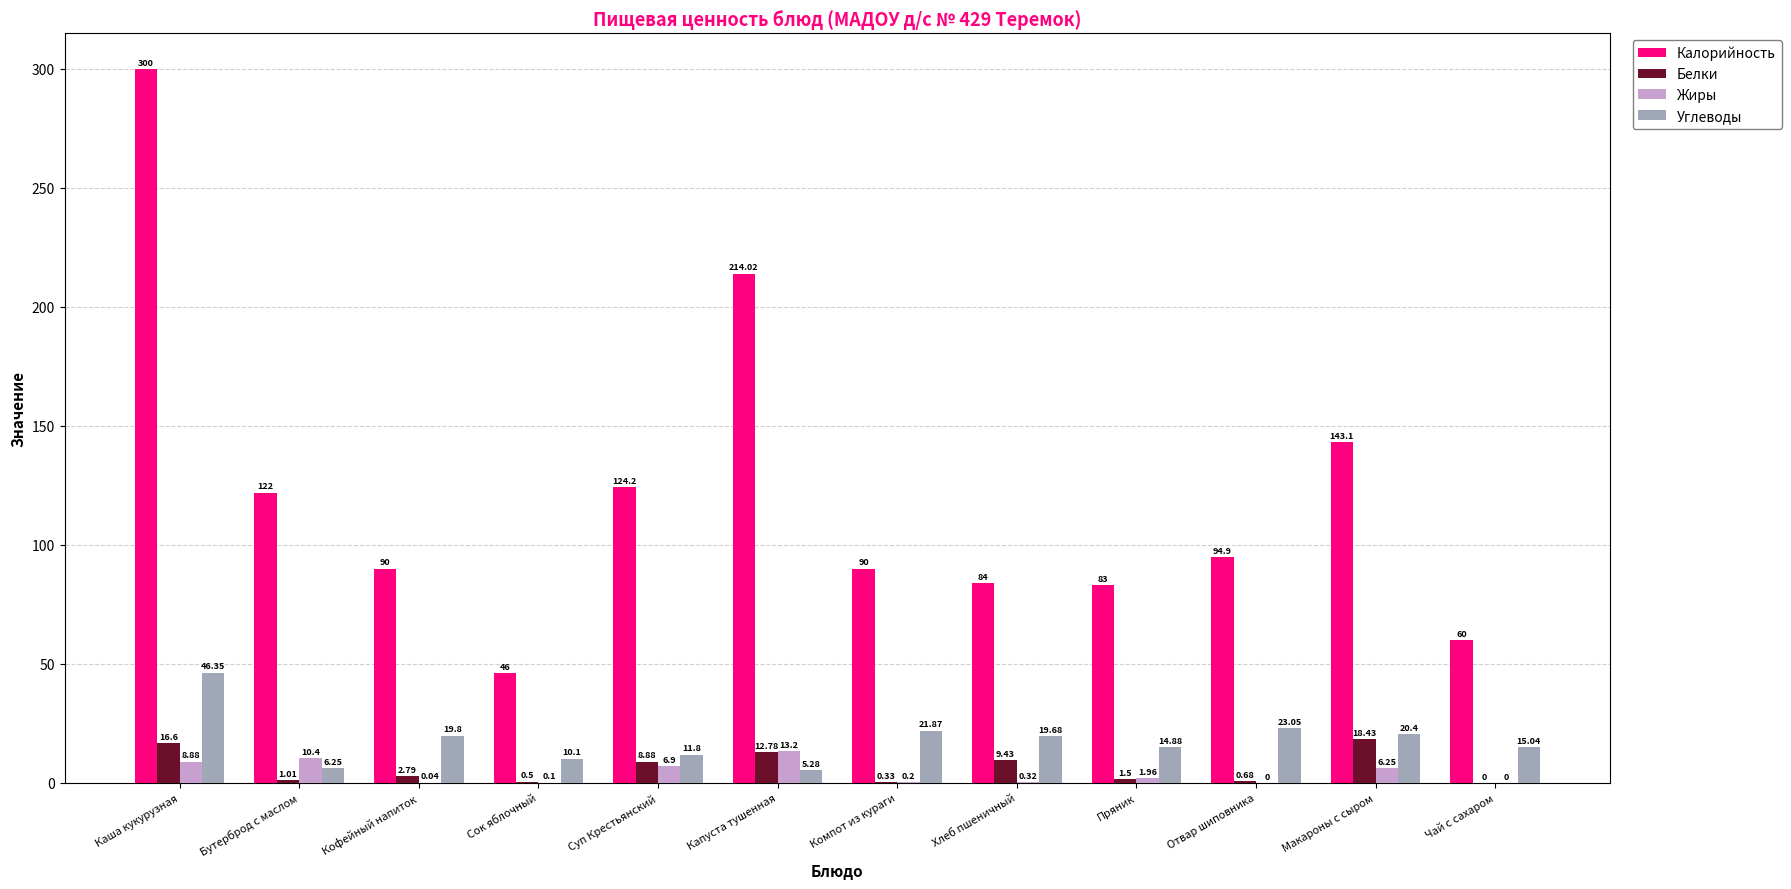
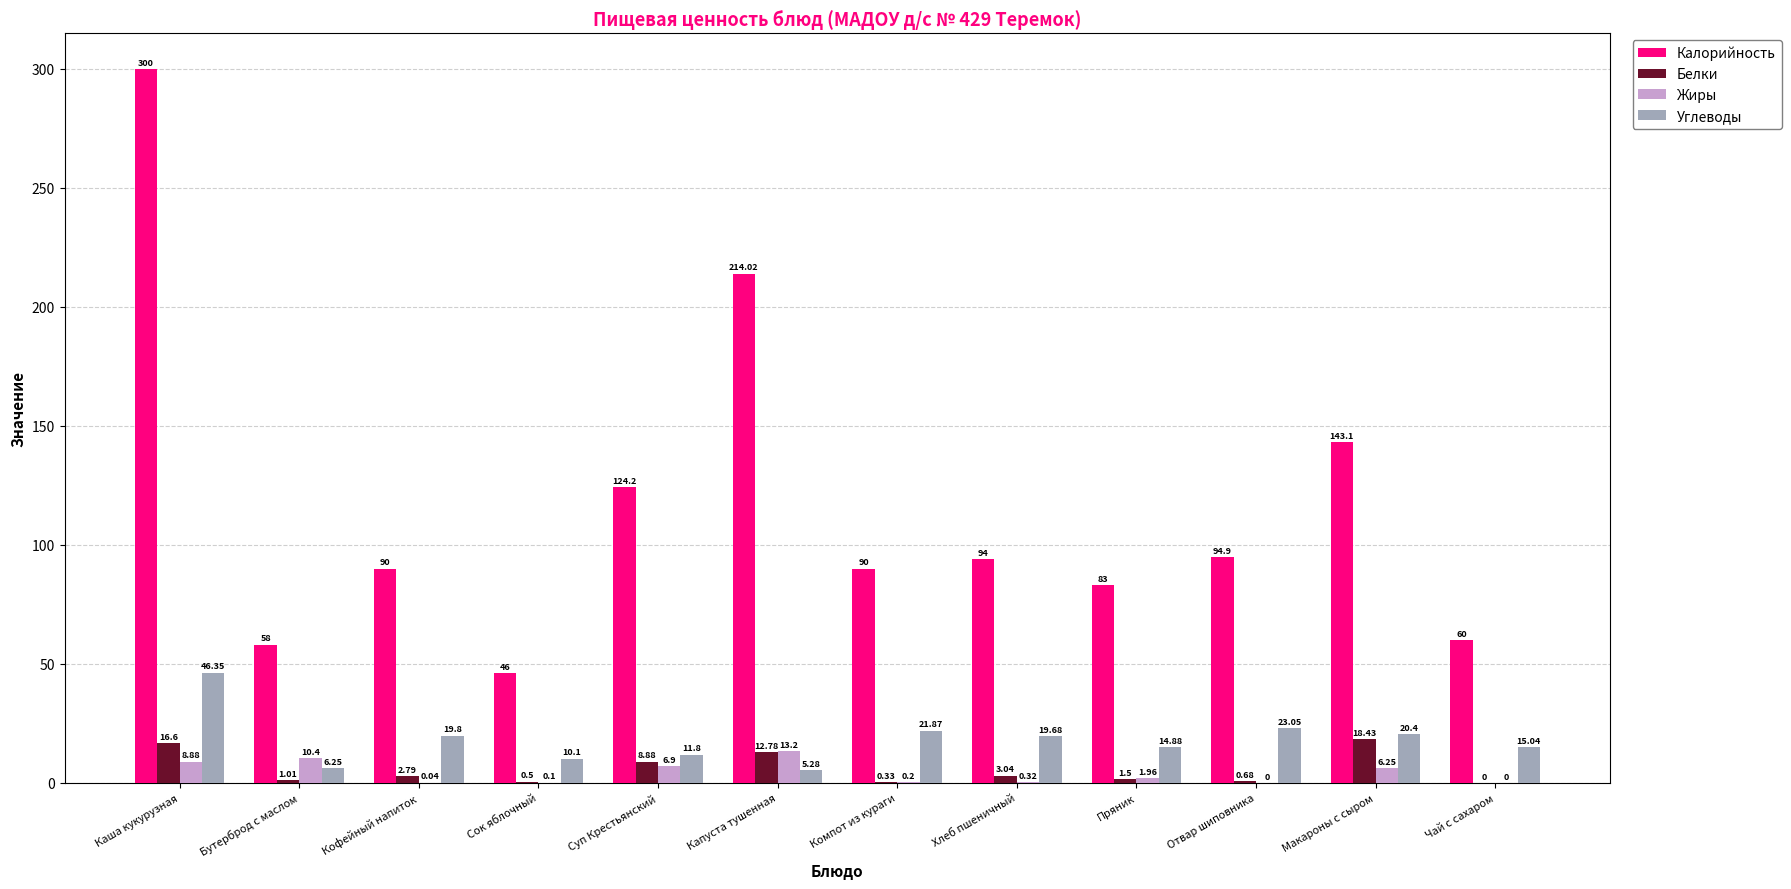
  {
    "Калорийность": {
      "Каша кукурузная": 300,
-     "Бутерброд с маслом": 122,
+     "Бутерброд с маслом": 58,
      "Кофейный напиток": 90,
      "Сок яблочный": 46,
      "Суп Крестьянский": 124.2,
      "Капуста тушенная": 214.02,
      "Компот из кураги": 90,
-     "Хлеб пшеничный": 84,
+     "Хлеб пшеничный": 94,
      "Пряник": 83,
      "Отвар шиповника": 94.9,
      "Макароны с сыром": 143.1,
      "Чай с сахаром": 60
    },
    "Белки": {
      "Каша кукурузная": 16.6,
      "Бутерброд с маслом": 1.01,
      "Кофейный напиток": 2.79,
      "Сок яблочный": 0.5,
      "Суп Крестьянский": 8.88,
      "Капуста тушенная": 12.78,
      "Компот из кураги": 0.33,
-     "Хлеб пшеничный": 9.43,
+     "Хлеб пшеничный": 3.04,
      "Пряник": 1.5,
      "Отвар шиповника": 0.68,
      "Макароны с сыром": 18.43,
      "Чай с сахаром": 0
    }
  }
